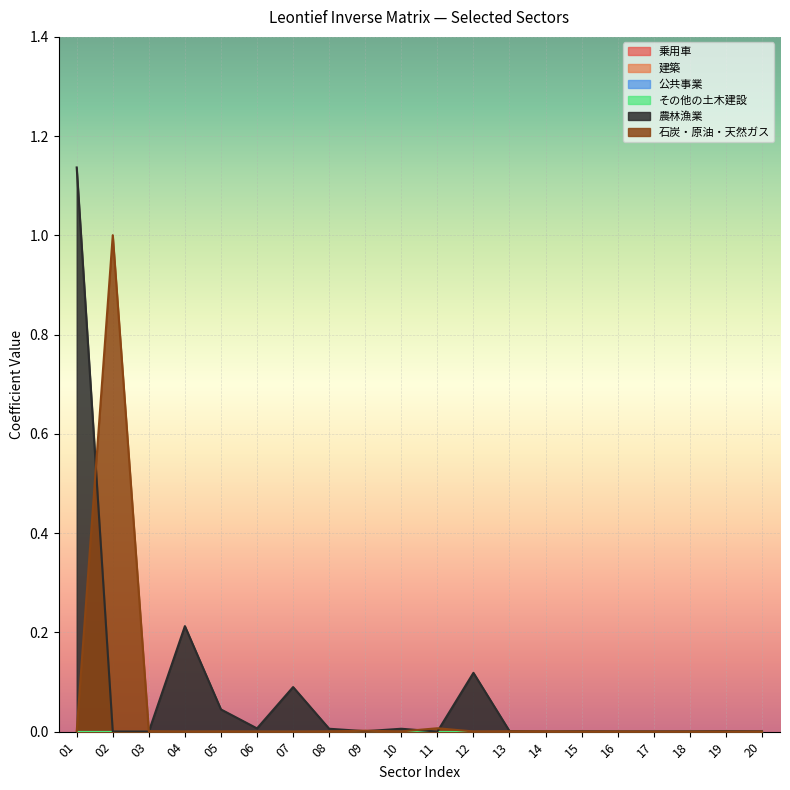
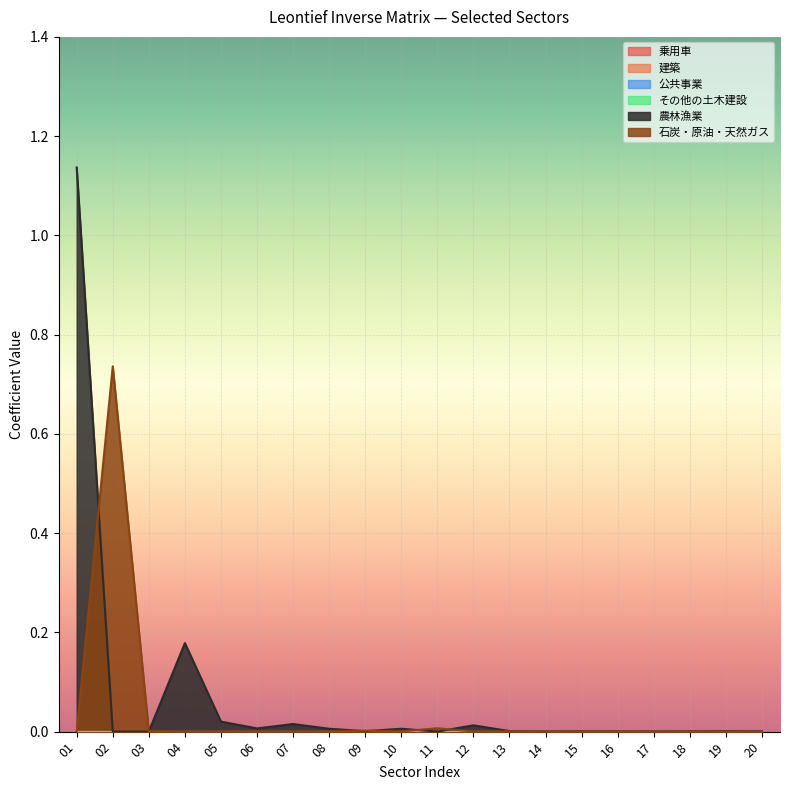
  {
    "農林漁業": {
      "01": 1.14,
-     "04": 0.21,
-     "05": 0.04,
+     "04": 0.18,
+     "05": 0.02,
      "06": 0.01,
-     "07": 0.09,
+     "07": 0.02,
      "10": 0.01,
-     "12": 0.12
+     "12": 0.01
    },
    "石炭・原油・天然ガス": {
-     "02": 1.00,
+     "02": 0.74,
      "11": 0.01
    }
  }
